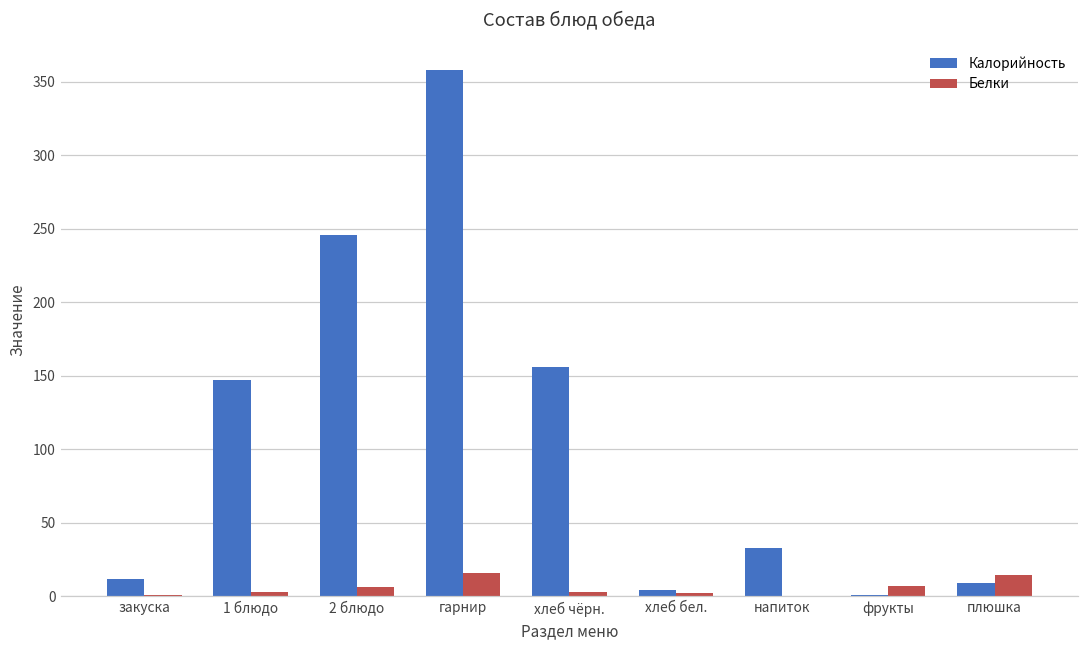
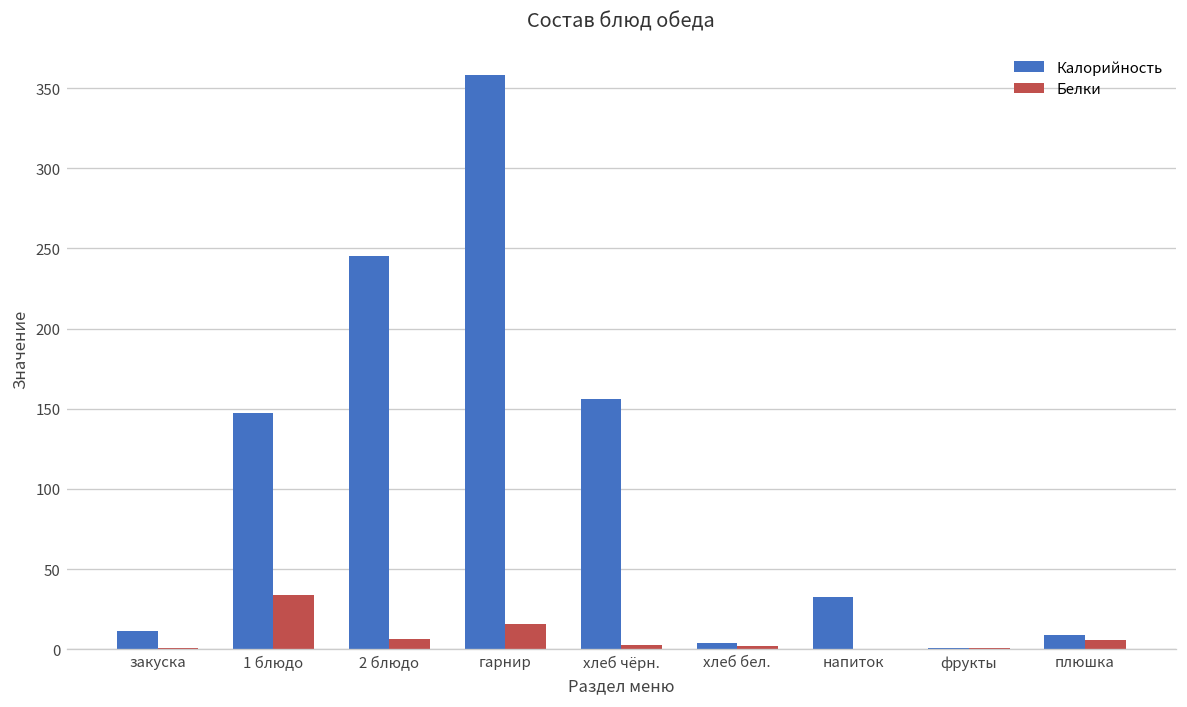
  {
    "Калорийность": {
      "закуска": 12,
      "1 блюдо": 147,
      "2 блюдо": 246,
      "гарнир": 358,
      "хлеб чёрн.": 156,
      "хлеб бел.": 4,
      "напиток": 33,
      "плюшка": 9
    },
    "Белки": {
-     "1 блюдо": 3,
+     "1 блюдо": 34,
      "2 блюдо": 6,
      "гарнир": 16,
      "хлеб чёрн.": 3,
      "хлеб бел.": 2,
-     "фрукты": 7,
-     "плюшка": 14
+     "фрукты": 1,
+     "плюшка": 6
    }
  }
